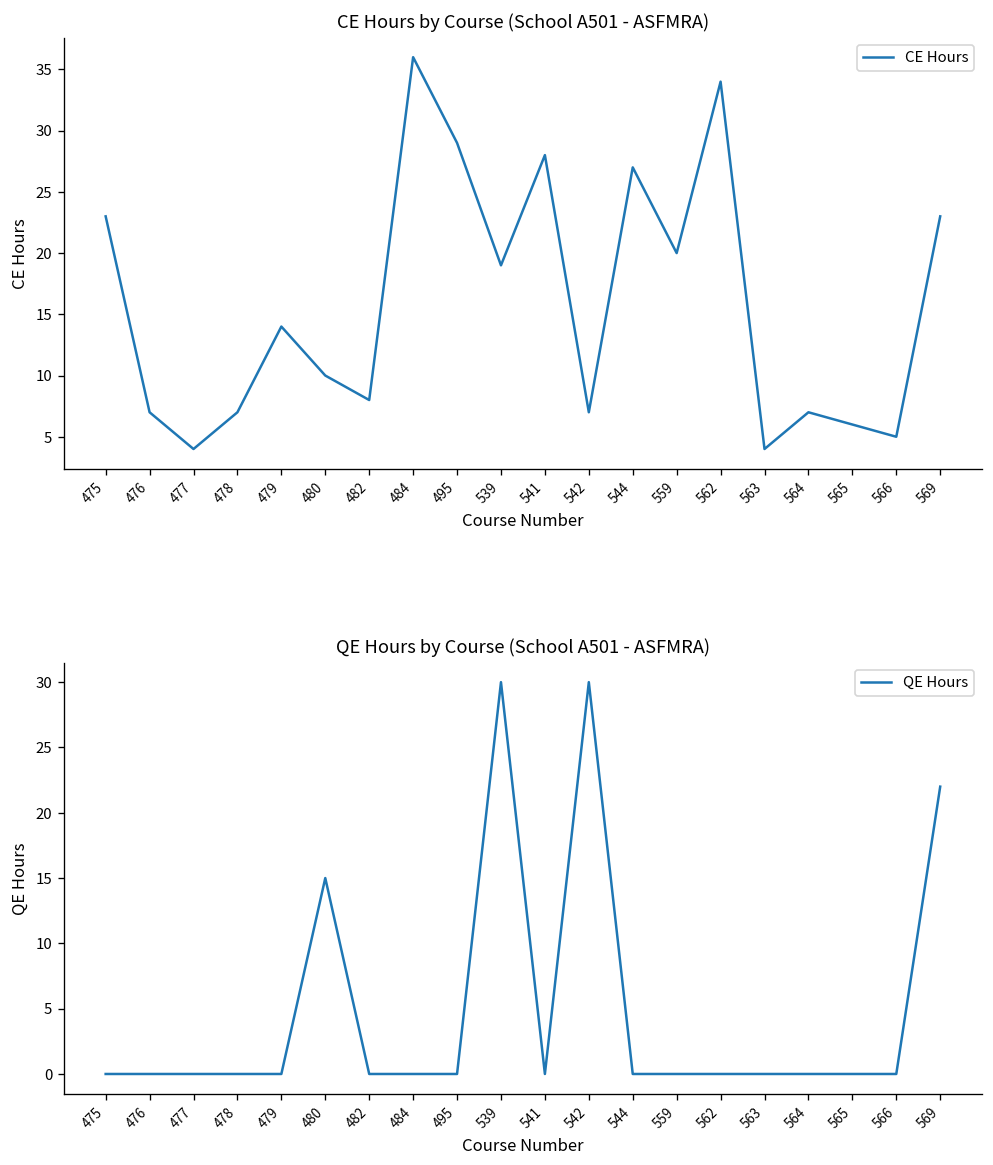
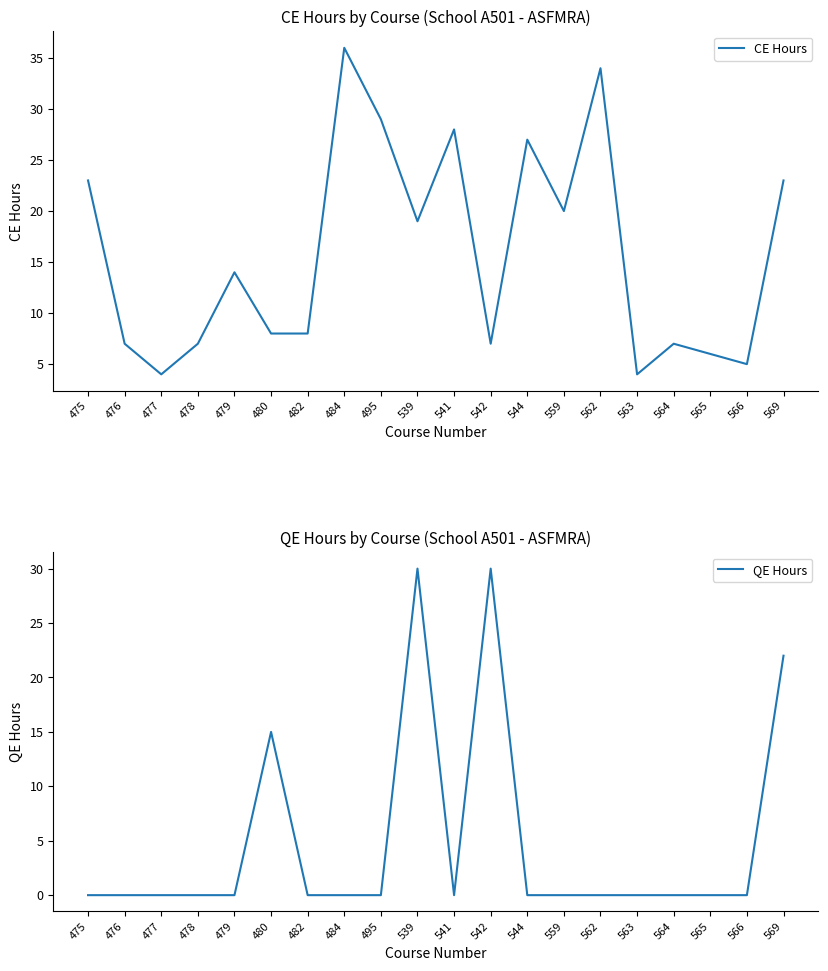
  {
    "CE Hours by Course (School A501 - ASFMRA)": {
      "475": 23,
      "476": 7,
      "477": 4,
      "478": 7,
      "479": 14,
-     "480": 10,
+     "480": 8,
      "482": 8,
      "484": 36,
      "495": 29,
      "539": 19,
      "541": 28,
      "542": 7,
      "544": 27,
      "559": 20,
      "562": 34,
      "563": 4,
      "564": 7,
      "565": 6,
      "566": 5,
      "569": 23
    },
    "QE Hours by Course (School A501 - ASFMRA)": {
      "475": 0.0,
      "476": 0.0,
      "477": 0.0,
      "478": 0.0,
      "479": 0.0,
      "480": 15.0,
      "482": 0.0,
      "484": 0.0,
      "495": 0.0,
      "539": 30.0,
      "541": 0.0,
      "542": 30.0,
      "544": 0.0,
      "559": 0.0,
      "562": 0.0,
      "563": 0.0,
      "564": 0.0,
      "565": 0.0,
      "566": 0.0,
      "569": 22.0
    }
  }
